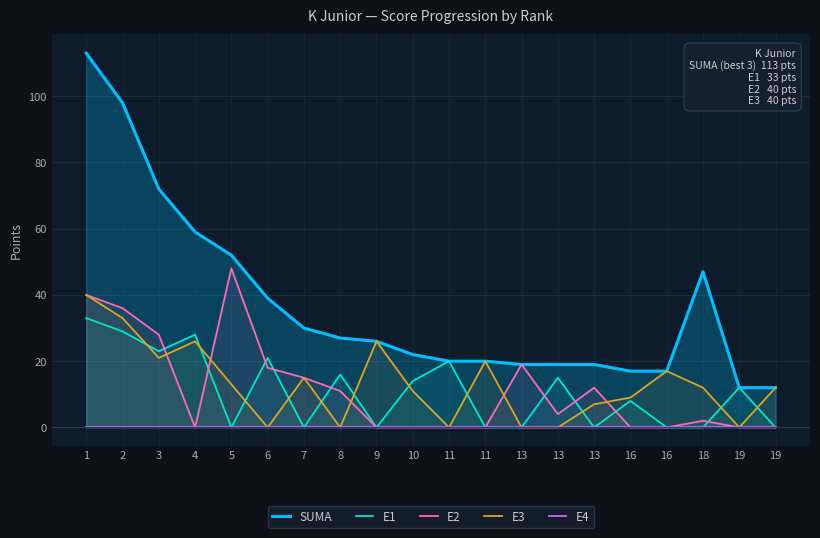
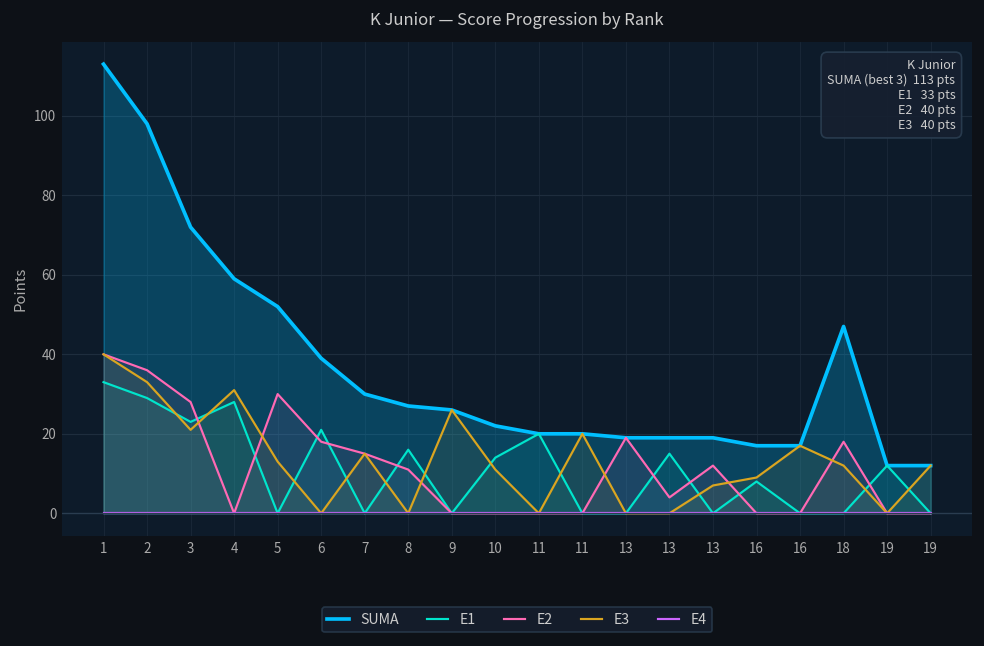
  {
    "SUMA": {
      "1": 113,
      "2": 98,
      "3": 72,
      "4": 59,
      "5": 52,
      "6": 39,
      "7": 30,
      "8": 27,
      "10": 22,
      "18": 47
    },
    "E1": {
      "1": 33,
      "2": 29,
      "3": 23,
      "4": 28,
      "6": 21,
      "8": 16,
      "10": 14
    },
    "E2": {
      "2": 36,
      "3": 28,
-     "5": 48,
+     "5": 30,
      "6": 18,
      "8": 11,
-     "18": 2
+     "18": 18
    },
    "E3": {
      "2": 33,
      "3": 21,
-     "4": 26,
+     "4": 31,
      "5": 13,
      "10": 11,
      "18": 12
    },
    "E4": {
      "1": 0,
      "2": 0,
      "3": 0
    }
  }
